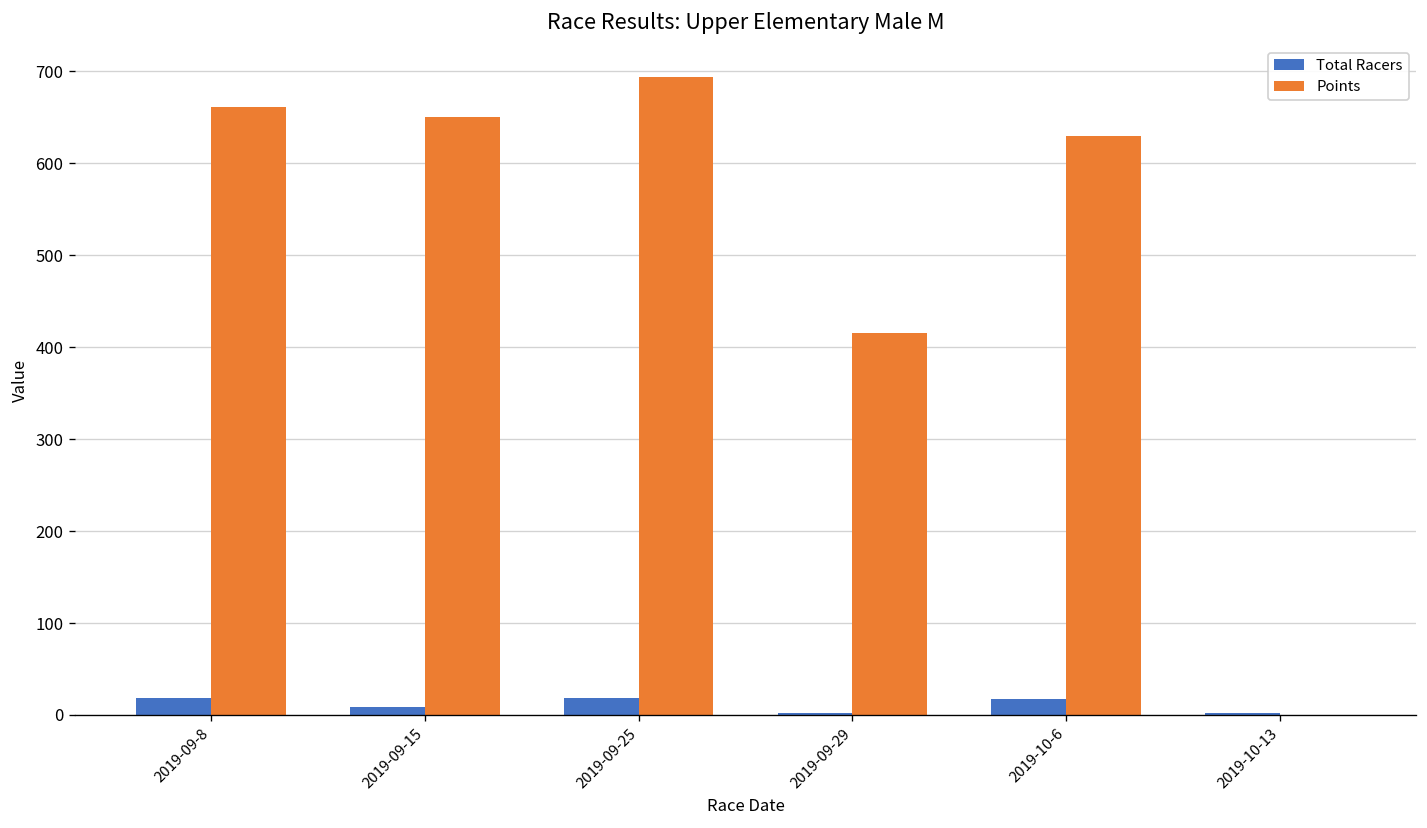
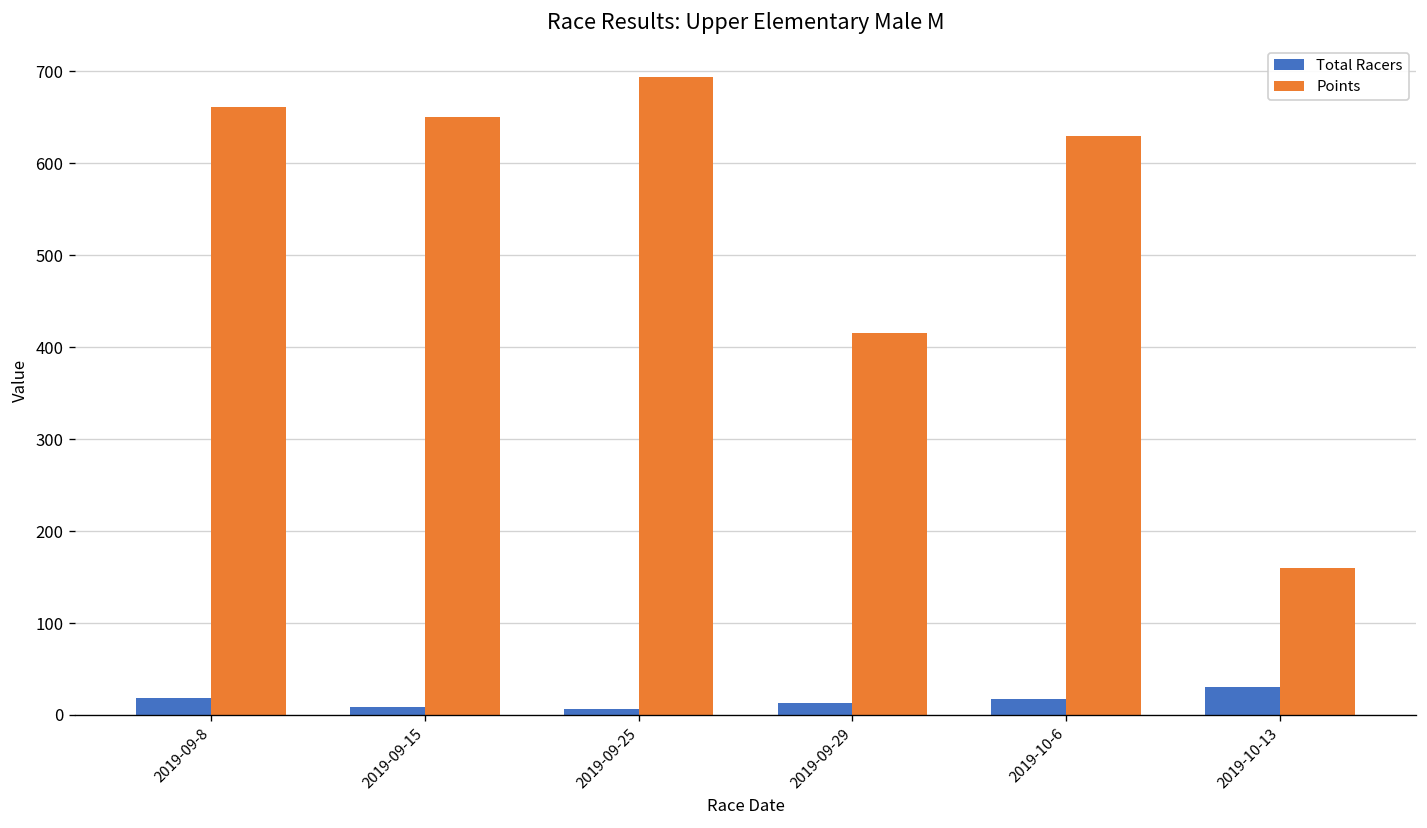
  {
    "Total Racers": {
      "2019-09-8": 20,
      "2019-09-15": 10,
-     "2019-09-25": 20,
-     "2019-09-29": 0,
+     "2019-09-25": 10,
+     "2019-09-29": 10,
      "2019-10-6": 20,
-     "2019-10-13": 0
+     "2019-10-13": 30
    },
    "Points": {
      "2019-09-8": 660,
      "2019-09-15": 650,
      "2019-09-25": 690,
      "2019-09-29": 420,
      "2019-10-6": 630,
-     "2019-10-13": 0
+     "2019-10-13": 160
    }
  }
